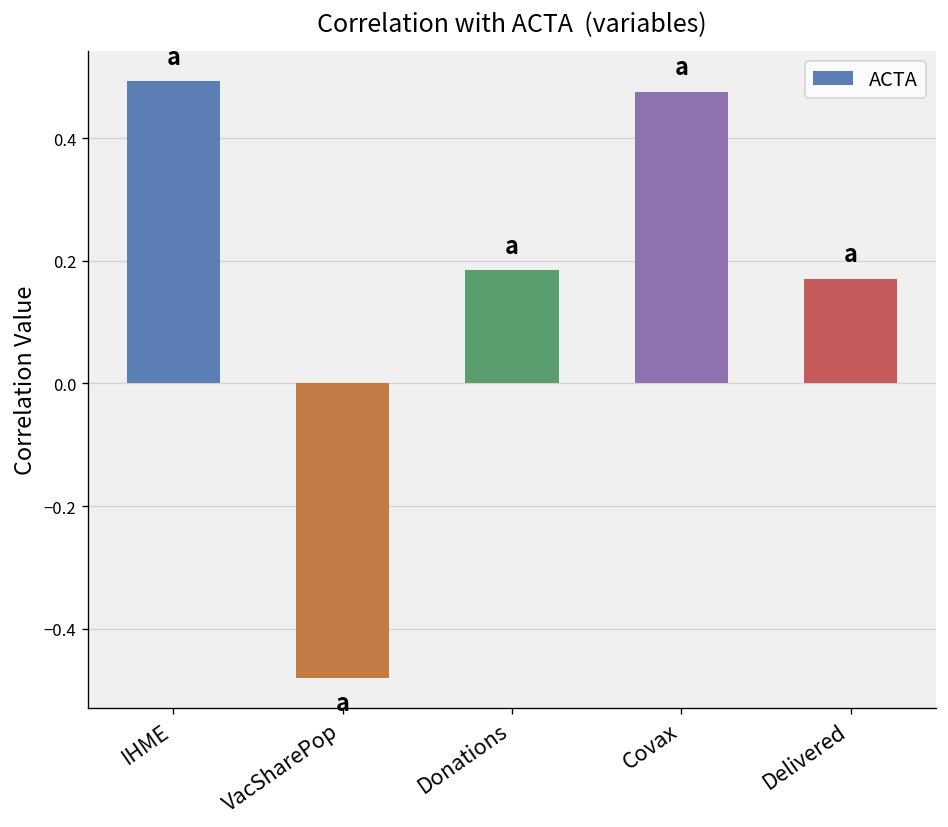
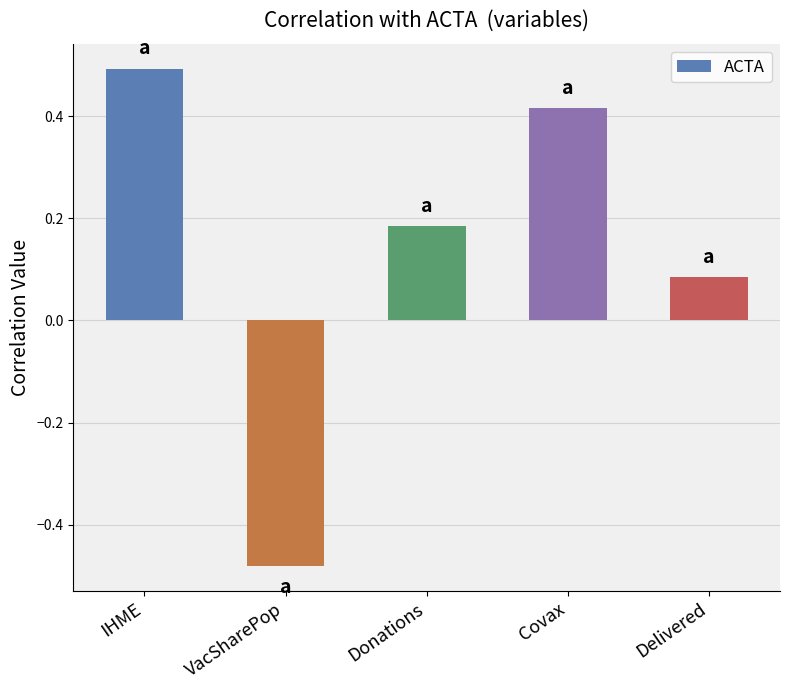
  {
    "IHME": 0.49,
    "VacSharePop": -0.48,
    "Donations": 0.19,
-   "Covax": 0.48,
-   "Delivered": 0.17
+   "Covax": 0.42,
+   "Delivered": 0.09
  }
